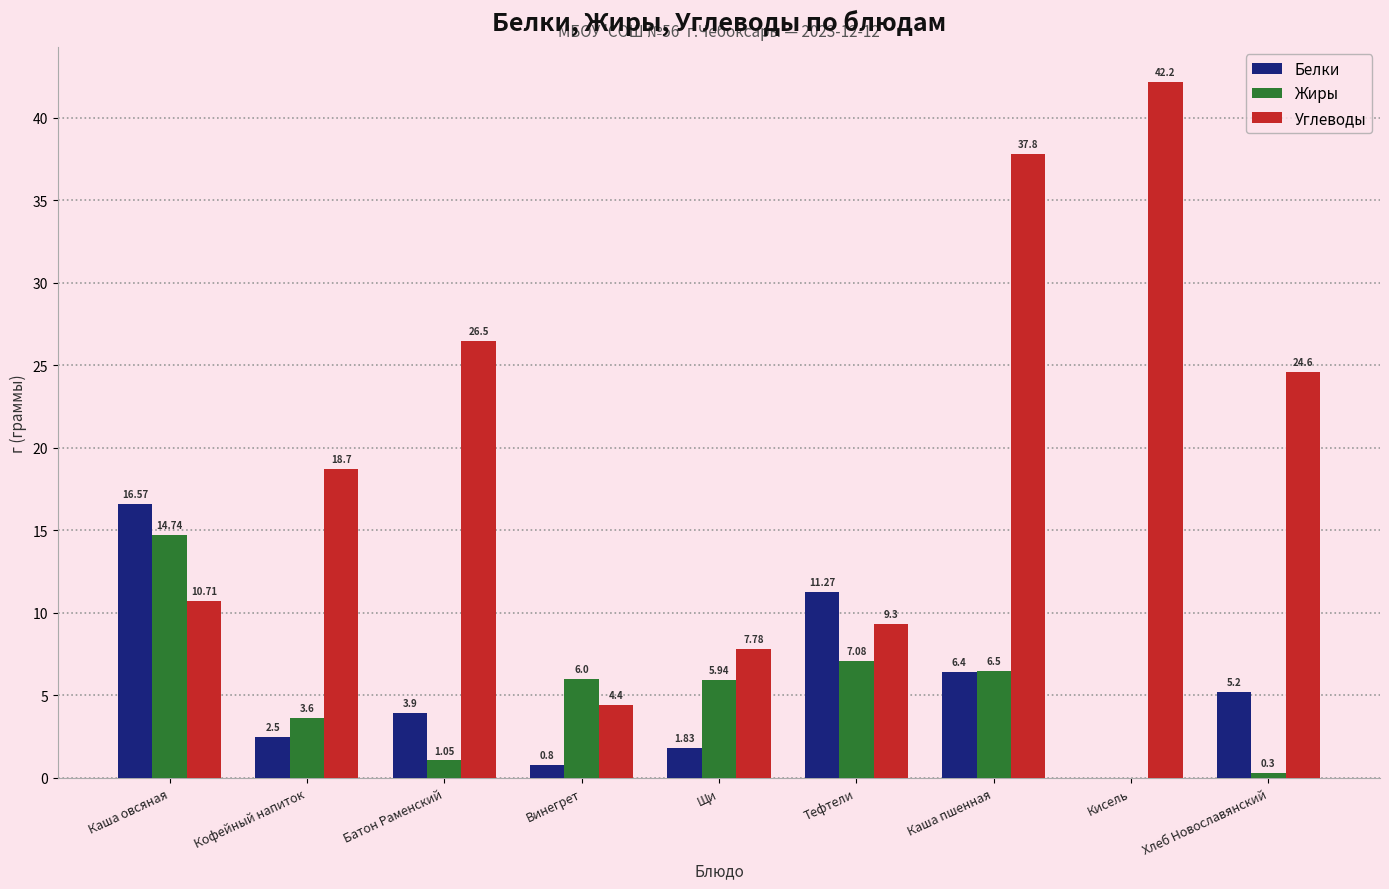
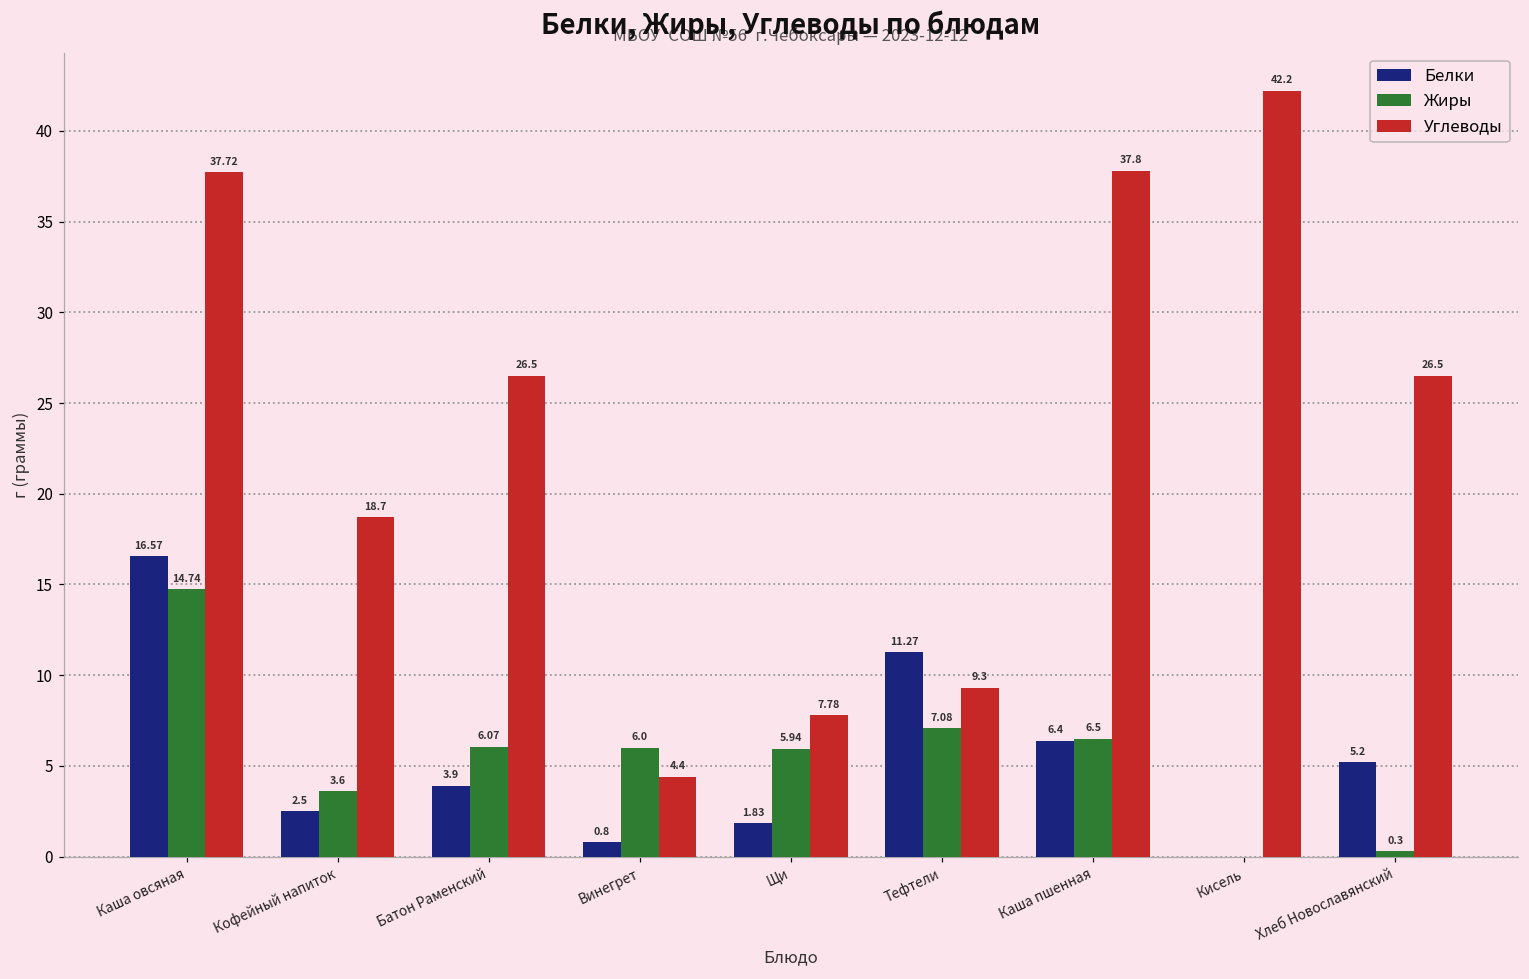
  {
    "Белки": {
      "Каша овсяная": 16.57,
      "Кофейный напиток": 2.5,
      "Батон Раменский": 3.9,
      "Винегрет": 0.8,
      "Щи": 1.83,
      "Тефтели": 11.27,
      "Каша пшенная": 6.4,
      "Хлеб Новославянский": 5.2
    },
    "Жиры": {
      "Каша овсяная": 14.74,
      "Кофейный напиток": 3.6,
-     "Батон Раменский": 1.05,
+     "Батон Раменский": 6.07,
      "Винегрет": 6.0,
      "Щи": 5.94,
      "Тефтели": 7.08,
      "Каша пшенная": 6.5,
      "Хлеб Новославянский": 0.3
    },
    "Углеводы": {
-     "Каша овсяная": 10.71,
+     "Каша овсяная": 37.72,
      "Кофейный напиток": 18.7,
      "Батон Раменский": 26.5,
      "Винегрет": 4.4,
      "Щи": 7.78,
      "Тефтели": 9.3,
      "Каша пшенная": 37.8,
      "Кисель": 42.2,
-     "Хлеб Новославянский": 24.6
+     "Хлеб Новославянский": 26.5
    }
  }
